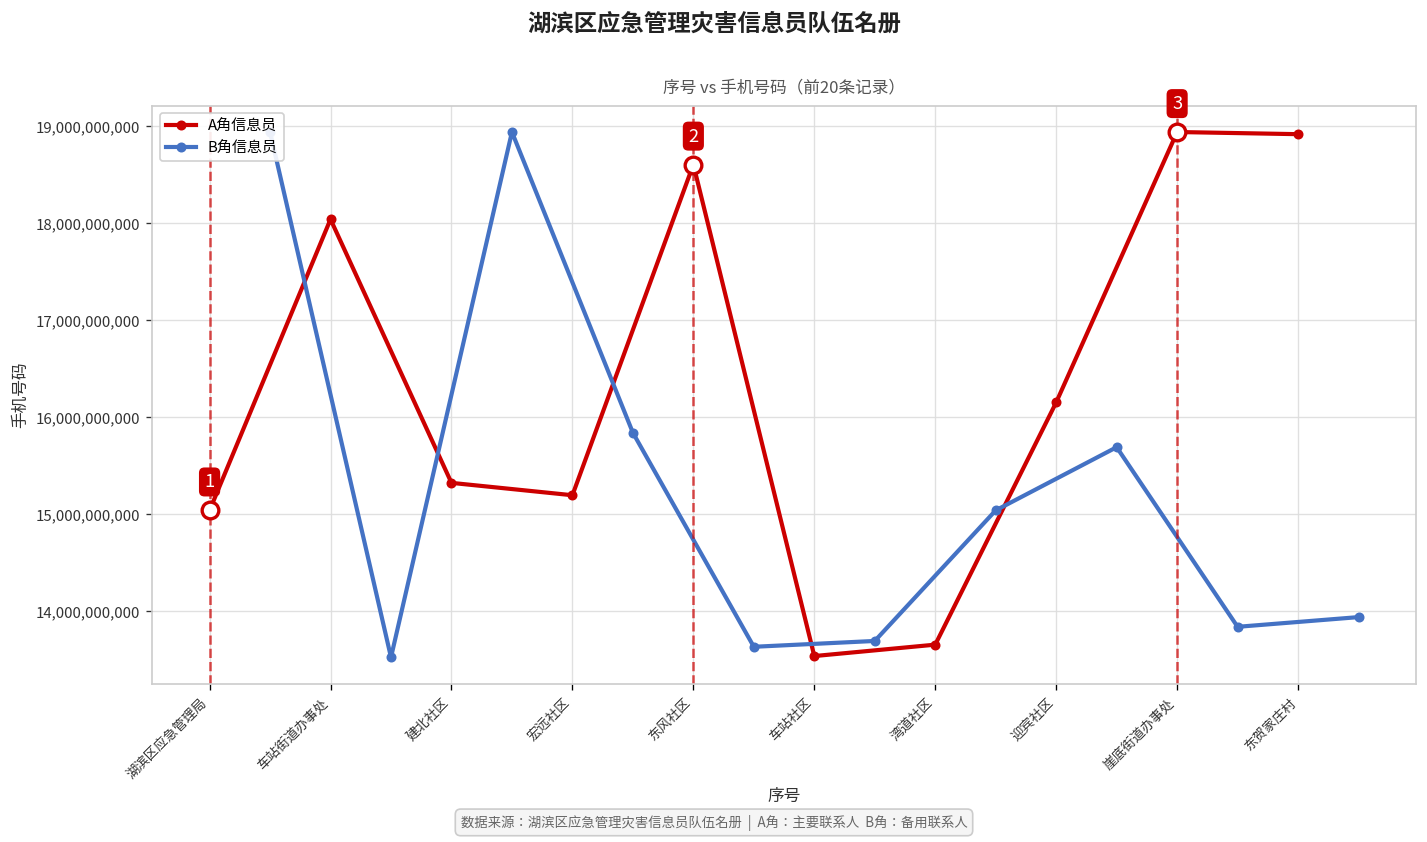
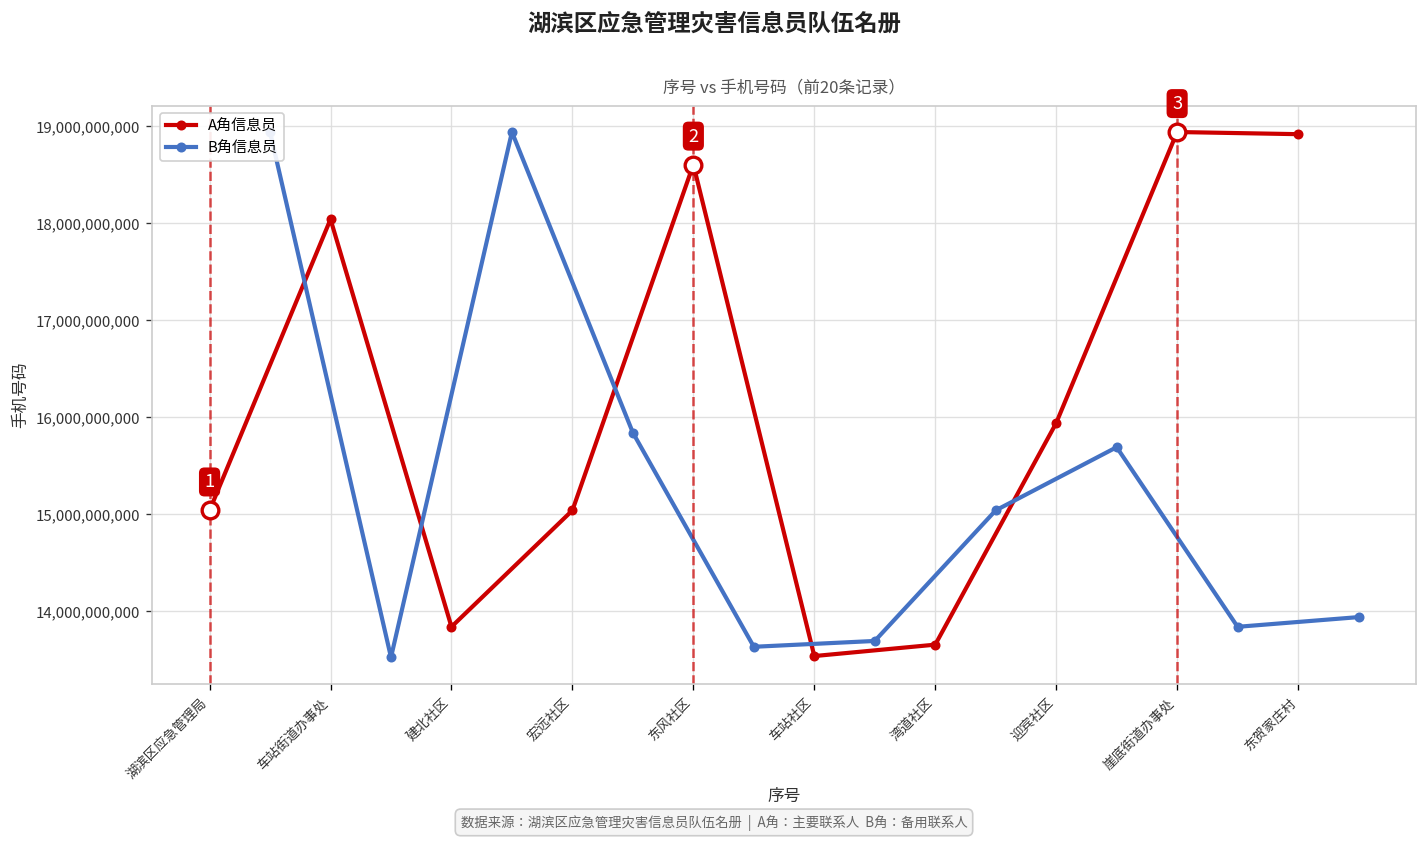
  {
    "A角信息员": {
      "车站街道办事处": "18,000,000,000",
-     "建北社区": "15,300,000,000",
-     "宏远社区": "15,200,000,000",
+     "建北社区": "13,800,000,000",
+     "宏远社区": "15,000,000,000",
      "车站社区": "13,500,000,000",
      "湾道社区": "13,700,000,000",
-     "迎宾社区": "16,200,000,000",
+     "迎宾社区": "15,900,000,000",
      "东贺家庄村": "18,900,000,000"
    }
  }
